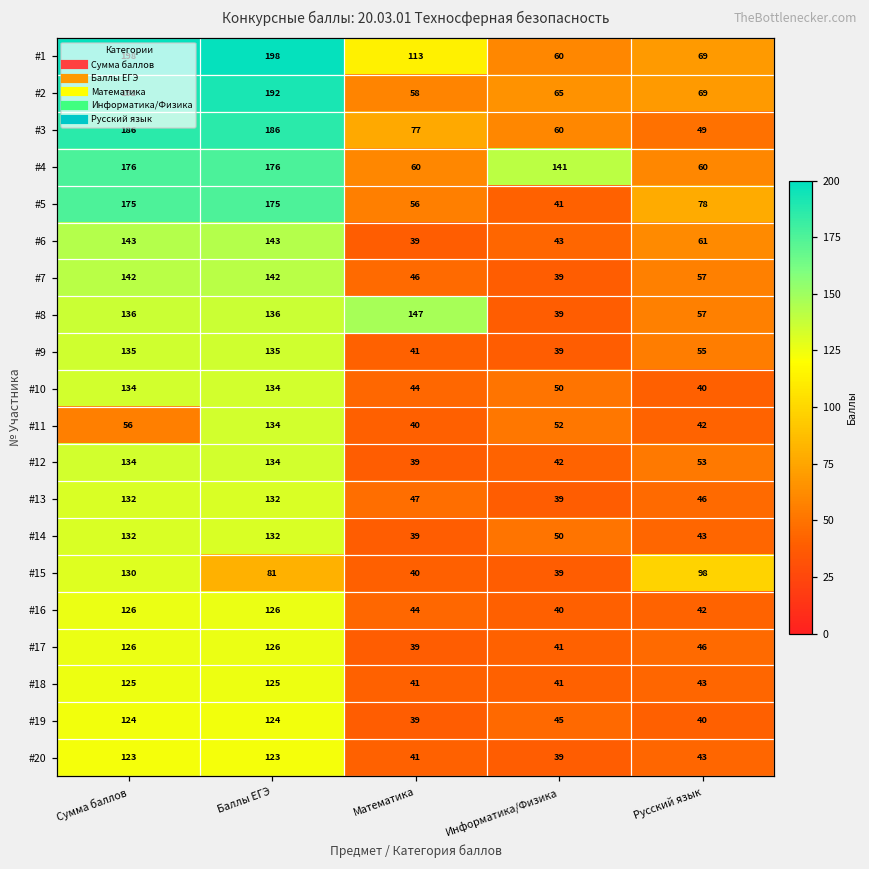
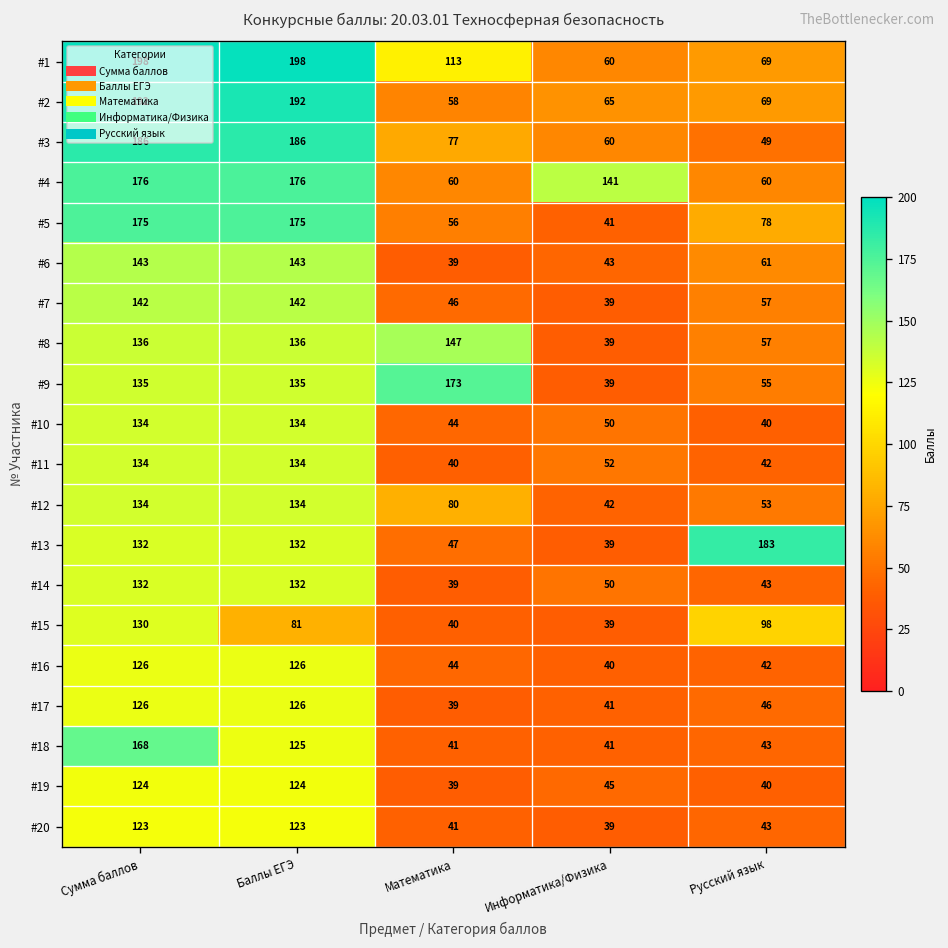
  {
    "#1": {
      "Баллы ЕГЭ": 198,
      "Математика": 113,
      "Информатика/Физика": 60,
      "Русский язык": 69
    },
    "#2": {
      "Баллы ЕГЭ": 192,
      "Математика": 58,
      "Информатика/Физика": 65,
      "Русский язык": 69
    },
    "#3": {
      "Баллы ЕГЭ": 186,
      "Математика": 77,
      "Информатика/Физика": 60,
      "Русский язык": 49
    },
    "#4": {
      "Сумма баллов": 176,
      "Баллы ЕГЭ": 176,
      "Математика": 60,
      "Информатика/Физика": 141,
      "Русский язык": 60
    },
    "#5": {
      "Сумма баллов": 175,
      "Баллы ЕГЭ": 175,
      "Математика": 56,
      "Информатика/Физика": 41,
      "Русский язык": 78
    },
    "#6": {
      "Сумма баллов": 143,
      "Баллы ЕГЭ": 143,
      "Математика": 39,
      "Информатика/Физика": 43,
      "Русский язык": 61
    },
    "#7": {
      "Сумма баллов": 142,
      "Баллы ЕГЭ": 142,
      "Математика": 46,
      "Информатика/Физика": 39,
      "Русский язык": 57
    },
    "#8": {
      "Сумма баллов": 136,
      "Баллы ЕГЭ": 136,
      "Математика": 147,
      "Информатика/Физика": 39,
      "Русский язык": 57
    },
    "#9": {
      "Сумма баллов": 135,
      "Баллы ЕГЭ": 135,
-     "Математика": 41,
+     "Математика": 173,
      "Информатика/Физика": 39,
      "Русский язык": 55
    },
    "#10": {
      "Сумма баллов": 134,
      "Баллы ЕГЭ": 134,
      "Математика": 44,
      "Информатика/Физика": 50,
      "Русский язык": 40
    },
    "#11": {
-     "Сумма баллов": 56,
+     "Сумма баллов": 134,
      "Баллы ЕГЭ": 134,
      "Математика": 40,
      "Информатика/Физика": 52,
      "Русский язык": 42
    },
    "#12": {
      "Сумма баллов": 134,
      "Баллы ЕГЭ": 134,
-     "Математика": 39,
+     "Математика": 80,
      "Информатика/Физика": 42,
      "Русский язык": 53
    },
    "#13": {
      "Сумма баллов": 132,
      "Баллы ЕГЭ": 132,
      "Математика": 47,
      "Информатика/Физика": 39,
-     "Русский язык": 46
+     "Русский язык": 183
    },
    "#14": {
      "Сумма баллов": 132,
      "Баллы ЕГЭ": 132,
      "Математика": 39,
      "Информатика/Физика": 50,
      "Русский язык": 43
    },
    "#15": {
      "Сумма баллов": 130,
      "Баллы ЕГЭ": 81,
      "Математика": 40,
      "Информатика/Физика": 39,
      "Русский язык": 98
    },
    "#16": {
      "Сумма баллов": 126,
      "Баллы ЕГЭ": 126,
      "Математика": 44,
      "Информатика/Физика": 40,
      "Русский язык": 42
    },
    "#17": {
      "Сумма баллов": 126,
      "Баллы ЕГЭ": 126,
      "Математика": 39,
      "Информатика/Физика": 41,
      "Русский язык": 46
    },
    "#18": {
-     "Сумма баллов": 125,
+     "Сумма баллов": 168,
      "Баллы ЕГЭ": 125,
      "Математика": 41,
      "Информатика/Физика": 41,
      "Русский язык": 43
    },
    "#19": {
      "Сумма баллов": 124,
      "Баллы ЕГЭ": 124,
      "Математика": 39,
      "Информатика/Физика": 45,
      "Русский язык": 40
    },
    "#20": {
      "Сумма баллов": 123,
      "Баллы ЕГЭ": 123,
      "Математика": 41,
      "Информатика/Физика": 39,
      "Русский язык": 43
    }
  }
